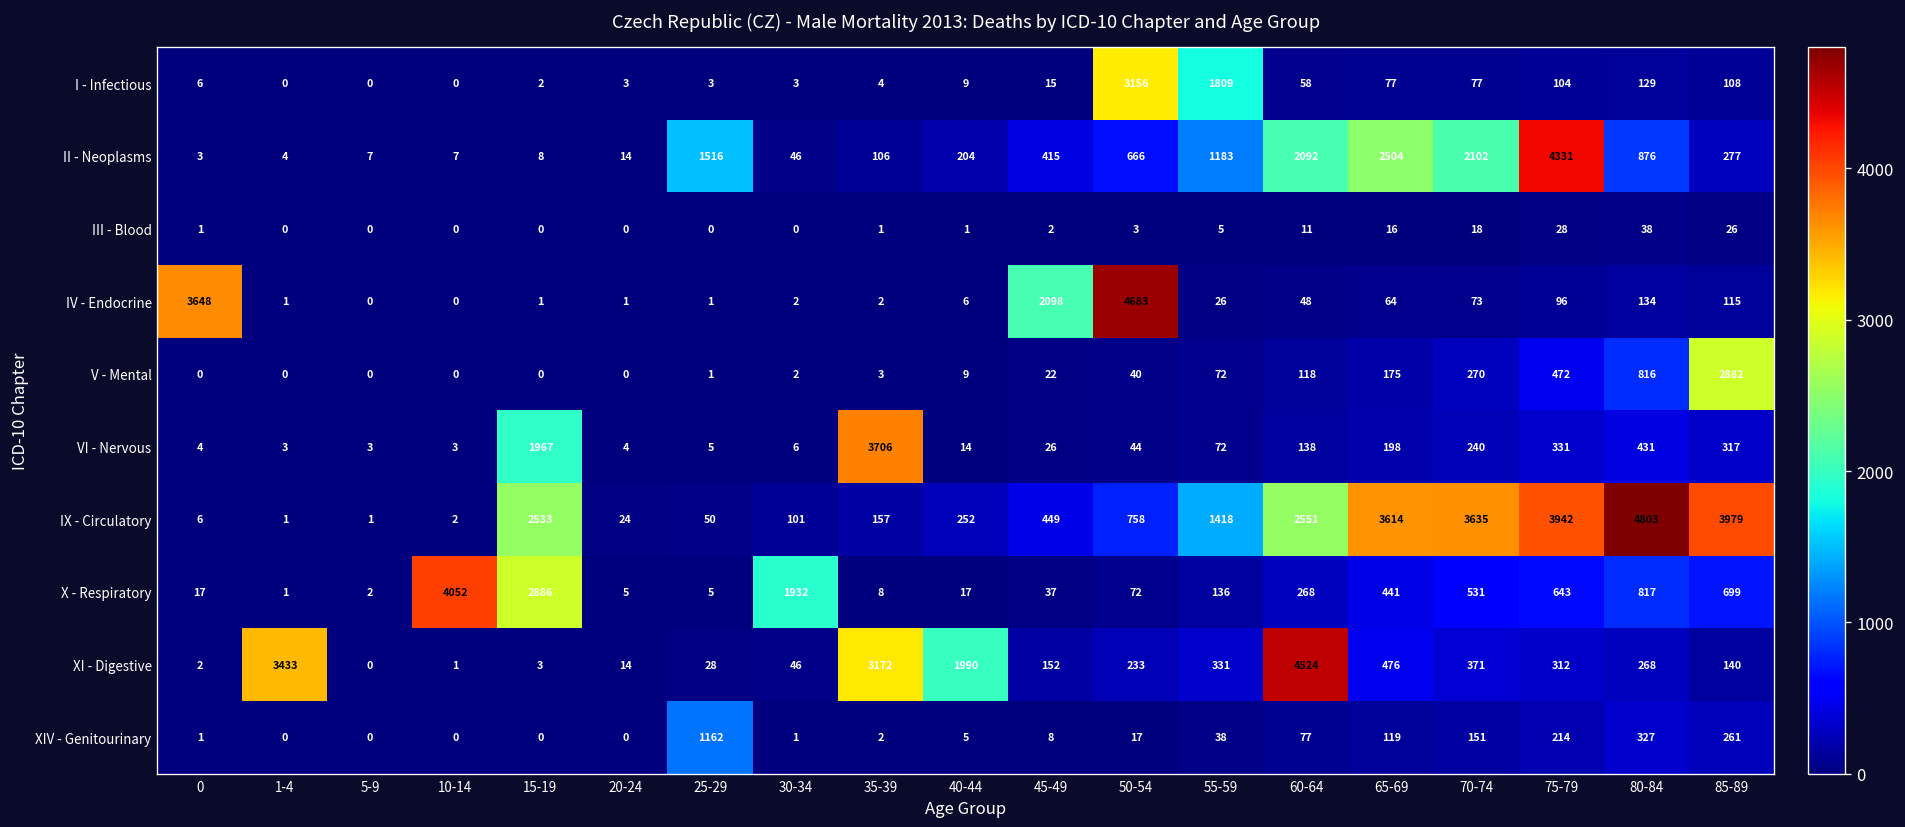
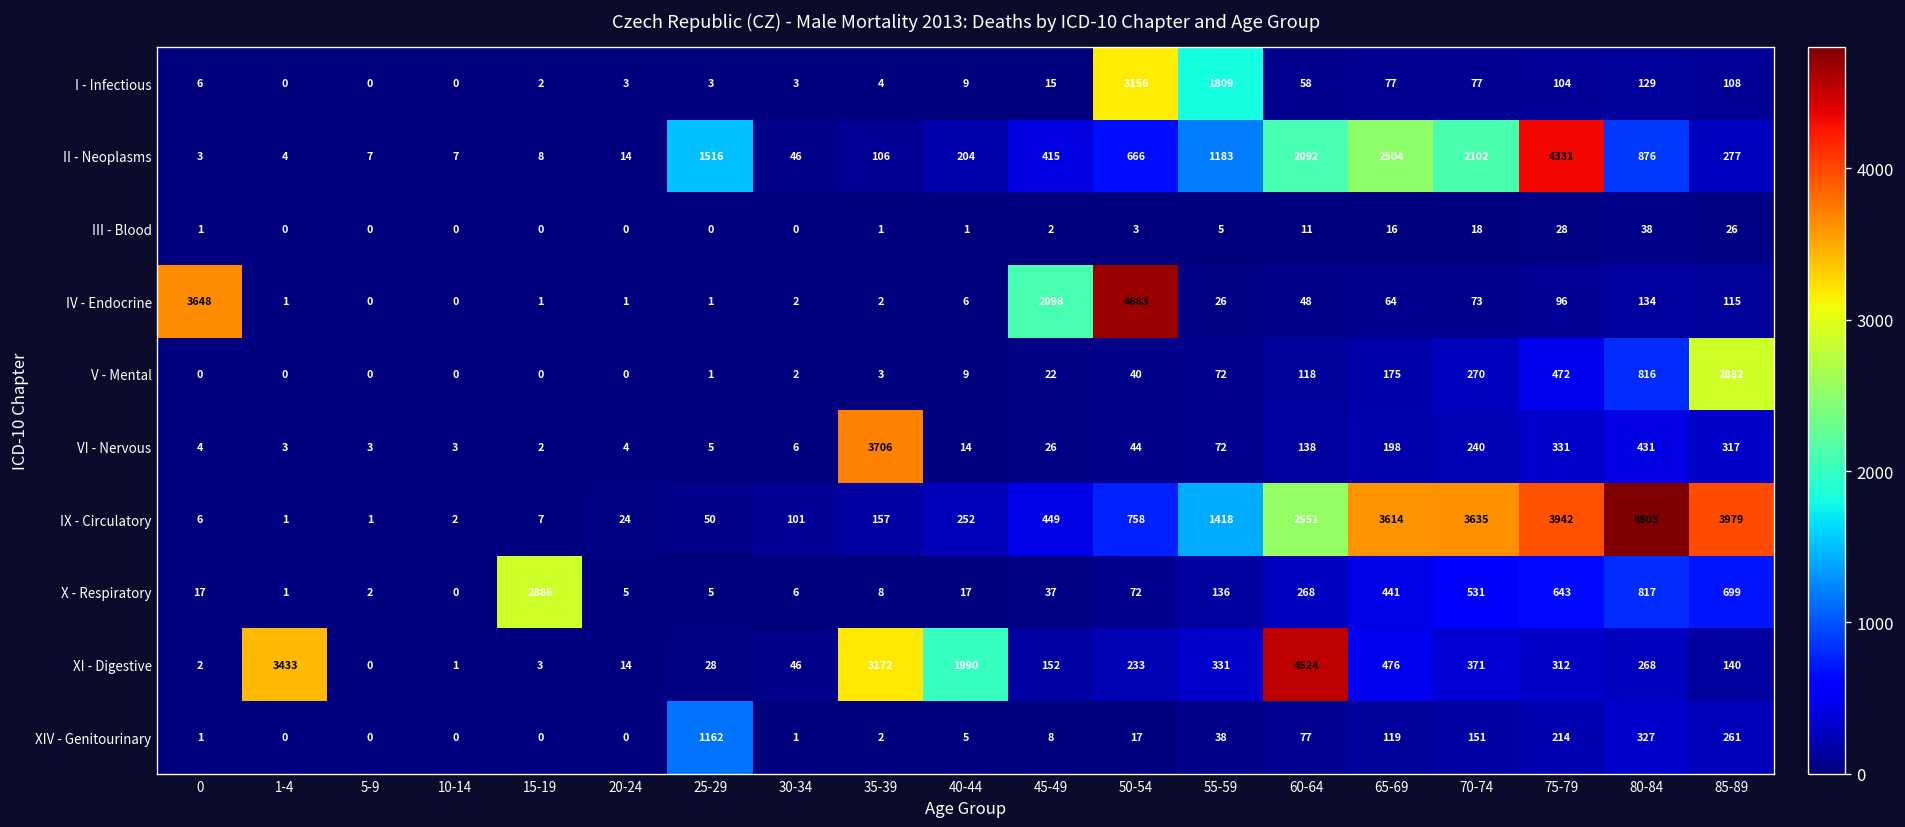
  {
    "I - Infectious": {
      "0": 6,
      "1-4": 0,
      "5-9": 0,
      "10-14": 0,
      "15-19": 2,
      "20-24": 3,
      "25-29": 3,
      "30-34": 3,
      "35-39": 4,
      "40-44": 9,
      "45-49": 15,
      "50-54": 3156,
      "55-59": 1809,
      "60-64": 58,
      "65-69": 77,
      "70-74": 77,
      "75-79": 104,
      "80-84": 129,
      "85-89": 108
    },
    "II - Neoplasms": {
      "0": 3,
      "1-4": 4,
      "5-9": 7,
      "10-14": 7,
      "15-19": 8,
      "20-24": 14,
      "25-29": 1516,
      "30-34": 46,
      "35-39": 106,
      "40-44": 204,
      "45-49": 415,
      "50-54": 666,
      "55-59": 1183,
      "60-64": 2092,
      "65-69": 2504,
      "70-74": 2102,
      "75-79": 4331,
      "80-84": 876,
      "85-89": 277
    },
    "III - Blood": {
      "0": 1,
      "1-4": 0,
      "5-9": 0,
      "10-14": 0,
      "15-19": 0,
      "20-24": 0,
      "25-29": 0,
      "30-34": 0,
      "35-39": 1,
      "40-44": 1,
      "45-49": 2,
      "50-54": 3,
      "55-59": 5,
      "60-64": 11,
      "65-69": 16,
      "70-74": 18,
      "75-79": 28,
      "80-84": 38,
      "85-89": 26
    },
    "IV - Endocrine": {
      "0": 3648,
      "1-4": 1,
      "5-9": 0,
      "10-14": 0,
      "15-19": 1,
      "20-24": 1,
      "25-29": 1,
      "30-34": 2,
      "35-39": 2,
      "40-44": 6,
      "45-49": 2098,
      "50-54": 4683,
      "55-59": 26,
      "60-64": 48,
      "65-69": 64,
      "70-74": 73,
      "75-79": 96,
      "80-84": 134,
      "85-89": 115
    },
    "V - Mental": {
      "0": 0,
      "1-4": 0,
      "5-9": 0,
      "10-14": 0,
      "15-19": 0,
      "20-24": 0,
      "25-29": 1,
      "30-34": 2,
      "35-39": 3,
      "40-44": 9,
      "45-49": 22,
      "50-54": 40,
      "55-59": 72,
      "60-64": 118,
      "65-69": 175,
      "70-74": 270,
      "75-79": 472,
      "80-84": 816,
      "85-89": 2882
    },
    "VI - Nervous": {
      "0": 4,
      "1-4": 3,
      "5-9": 3,
      "10-14": 3,
-     "15-19": 1967,
+     "15-19": 2,
      "20-24": 4,
      "25-29": 5,
      "30-34": 6,
      "35-39": 3706,
      "40-44": 14,
      "45-49": 26,
      "50-54": 44,
      "55-59": 72,
      "60-64": 138,
      "65-69": 198,
      "70-74": 240,
      "75-79": 331,
      "80-84": 431,
      "85-89": 317
    },
    "IX - Circulatory": {
      "0": 6,
      "1-4": 1,
      "5-9": 1,
      "10-14": 2,
-     "15-19": 2533,
+     "15-19": 7,
      "20-24": 24,
      "25-29": 50,
      "30-34": 101,
      "35-39": 157,
      "40-44": 252,
      "45-49": 449,
      "50-54": 758,
      "55-59": 1418,
      "60-64": 2551,
      "65-69": 3614,
      "70-74": 3635,
      "75-79": 3942,
      "80-84": 4803,
      "85-89": 3979
    },
    "X - Respiratory": {
      "0": 17,
      "1-4": 1,
      "5-9": 2,
-     "10-14": 4052,
+     "10-14": 0,
      "15-19": 2886,
      "20-24": 5,
      "25-29": 5,
-     "30-34": 1932,
+     "30-34": 6,
      "35-39": 8,
      "40-44": 17,
      "45-49": 37,
      "50-54": 72,
      "55-59": 136,
      "60-64": 268,
      "65-69": 441,
      "70-74": 531,
      "75-79": 643,
      "80-84": 817,
      "85-89": 699
    },
    "XI - Digestive": {
      "0": 2,
      "1-4": 3433,
      "5-9": 0,
      "10-14": 1,
      "15-19": 3,
      "20-24": 14,
      "25-29": 28,
      "30-34": 46,
      "35-39": 3172,
      "40-44": 1990,
      "45-49": 152,
      "50-54": 233,
      "55-59": 331,
      "60-64": 4524,
      "65-69": 476,
      "70-74": 371,
      "75-79": 312,
      "80-84": 268,
      "85-89": 140
    },
    "XIV - Genitourinary": {
      "0": 1,
      "1-4": 0,
      "5-9": 0,
      "10-14": 0,
      "15-19": 0,
      "20-24": 0,
      "25-29": 1162,
      "30-34": 1,
      "35-39": 2,
      "40-44": 5,
      "45-49": 8,
      "50-54": 17,
      "55-59": 38,
      "60-64": 77,
      "65-69": 119,
      "70-74": 151,
      "75-79": 214,
      "80-84": 327,
      "85-89": 261
    }
  }
